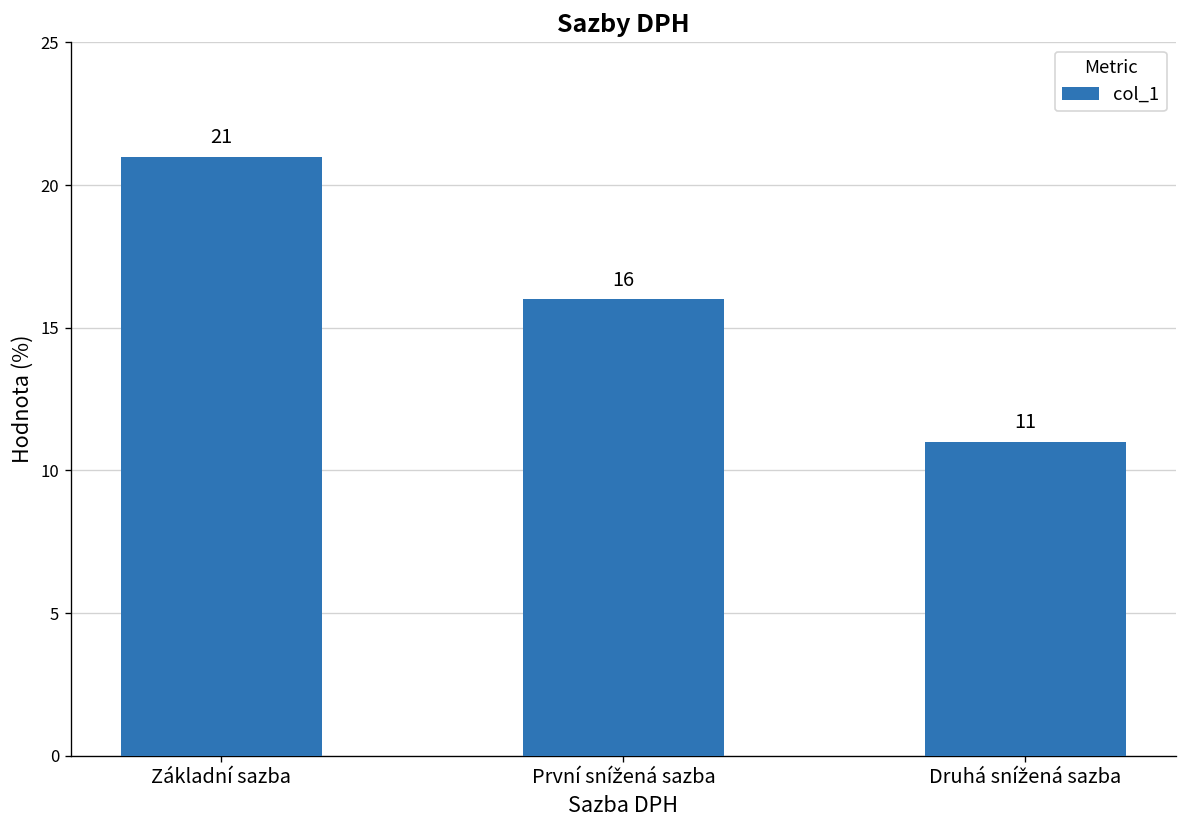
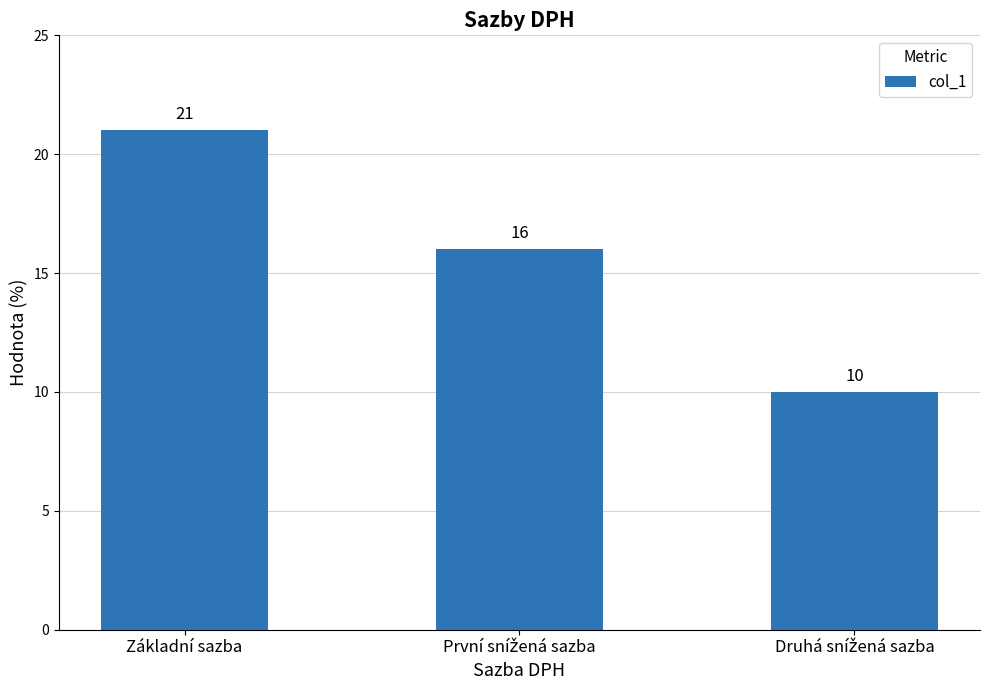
  {
    "Základní sazba": 21,
    "První snížená sazba": 16,
-   "Druhá snížená sazba": 11
+   "Druhá snížená sazba": 10
  }
